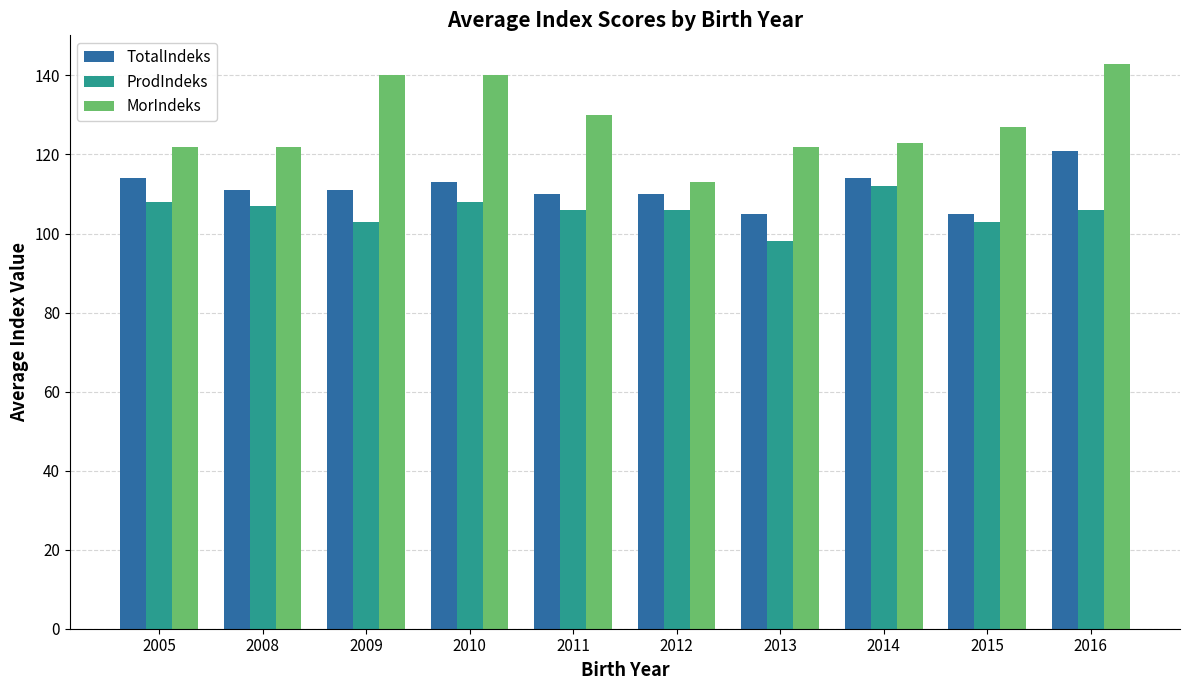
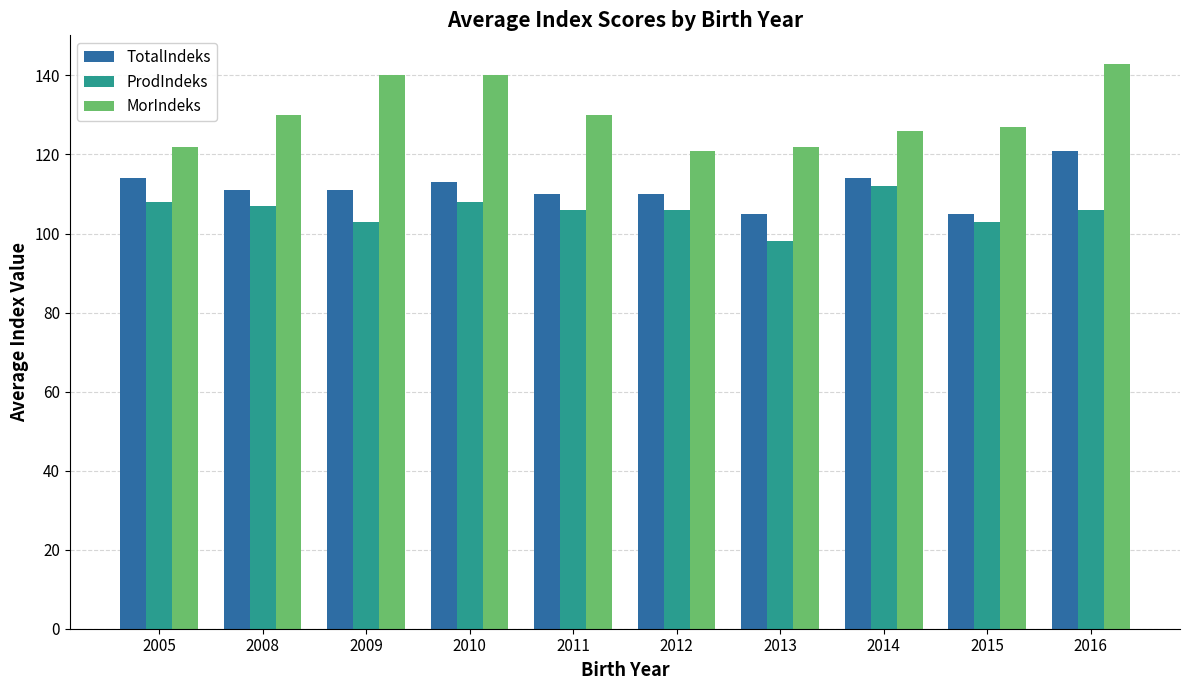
  {
    "MorIndeks": {
      "2005": 122,
-     "2008": 122,
+     "2008": 130,
      "2009": 140,
      "2010": 140,
      "2011": 130,
-     "2012": 113,
+     "2012": 121,
      "2013": 122,
-     "2014": 123,
+     "2014": 126,
      "2015": 127,
      "2016": 143
    }
  }
